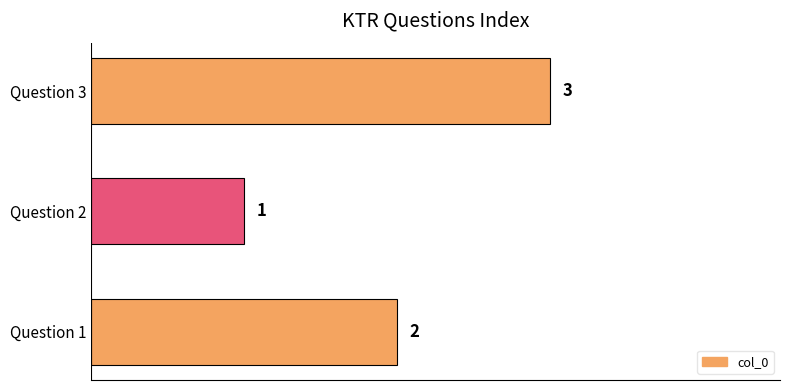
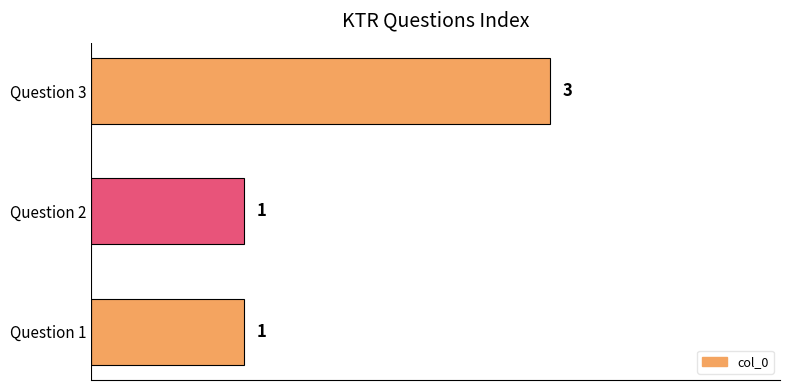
  {
    "Question 3": 3,
    "Question 2": 1,
-   "Question 1": 2
+   "Question 1": 1
  }
